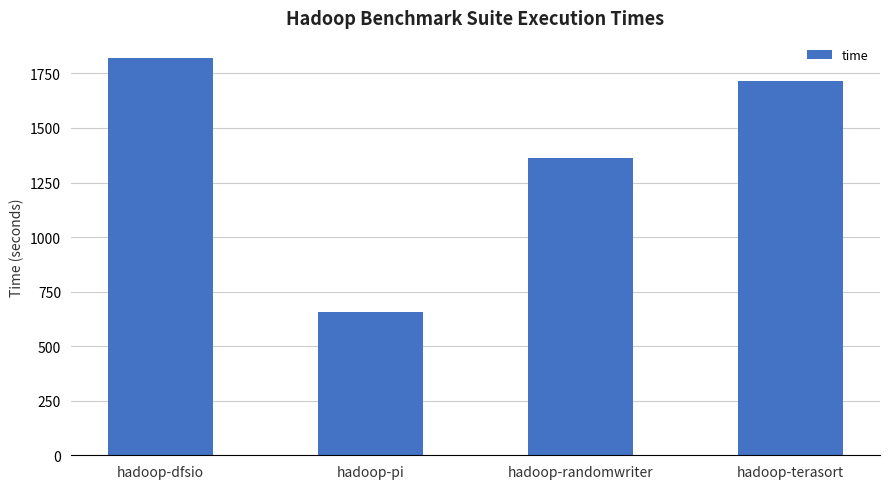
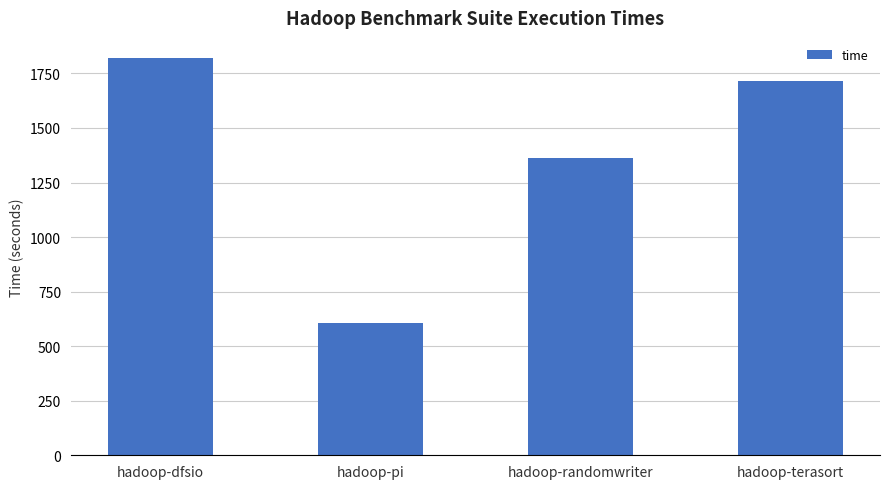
  {
    "hadoop-dfsio": 1820,
-   "hadoop-pi": 660,
+   "hadoop-pi": 600,
    "hadoop-randomwriter": 1360,
    "hadoop-terasort": 1720
  }
